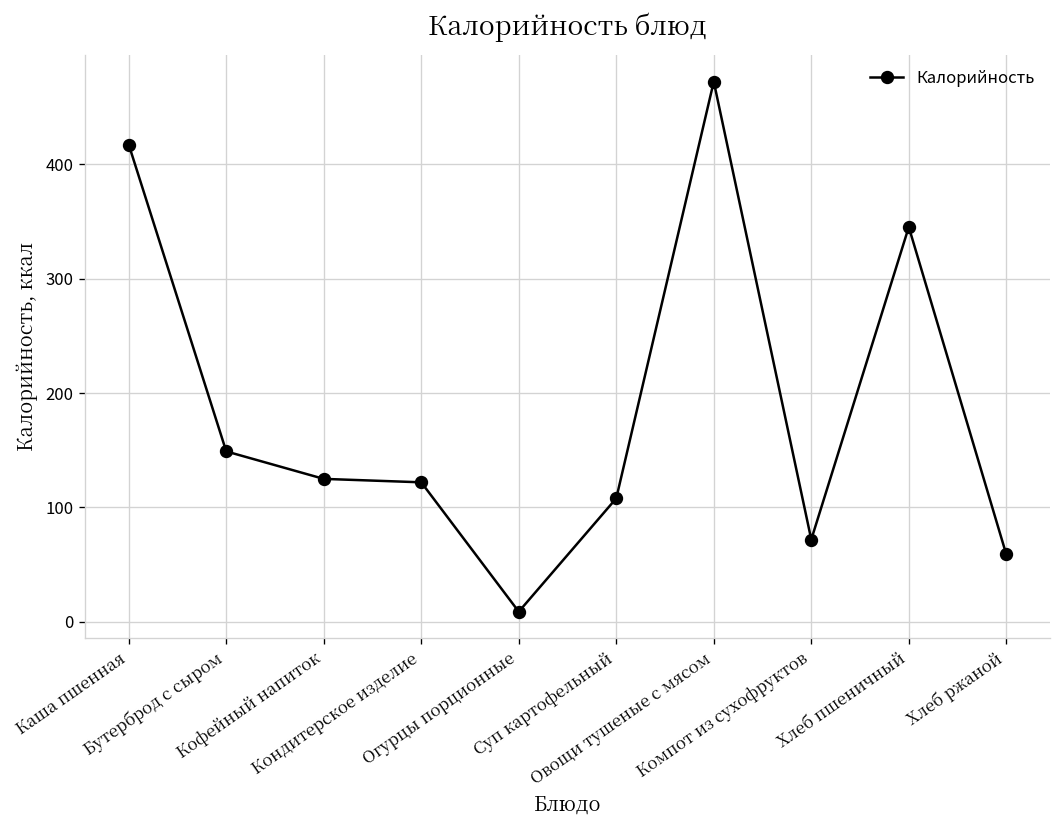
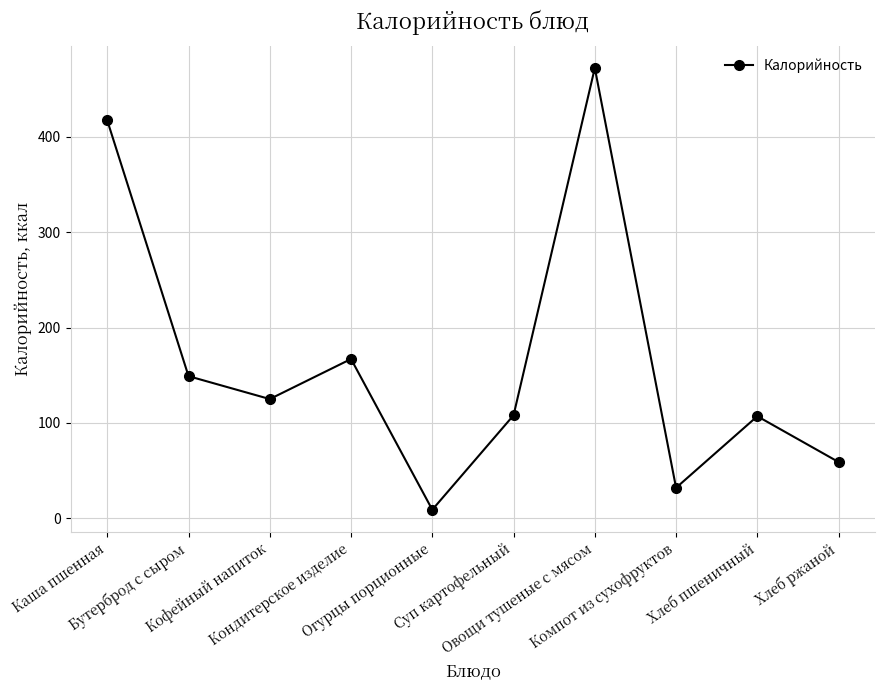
  {
    "Каша пшенная": 420,
    "Бутерброд с сыром": 150,
    "Кофейный напиток": 130,
-   "Кондитерское изделие": 120,
+   "Кондитерское изделие": 170,
    "Огурцы порционные": 10,
    "Суп картофельный": 110,
    "Овощи тушеные с мясом": 470,
-   "Компот из сухофруктов": 70,
-   "Хлеб пшеничный": 350,
+   "Компот из сухофруктов": 30,
+   "Хлеб пшеничный": 110,
    "Хлеб ржаной": 60
  }
